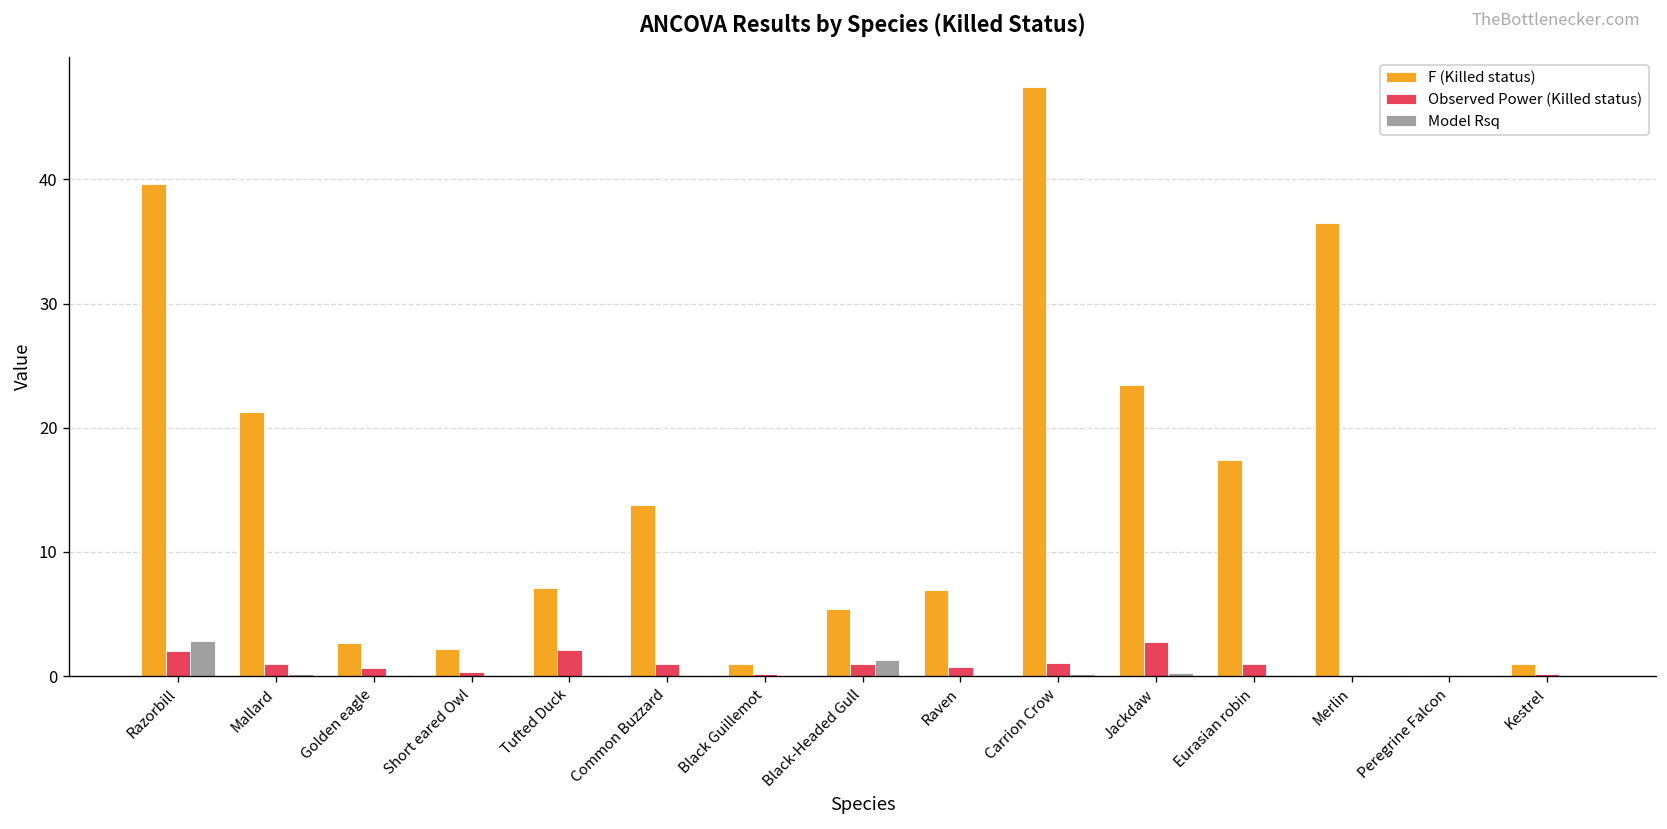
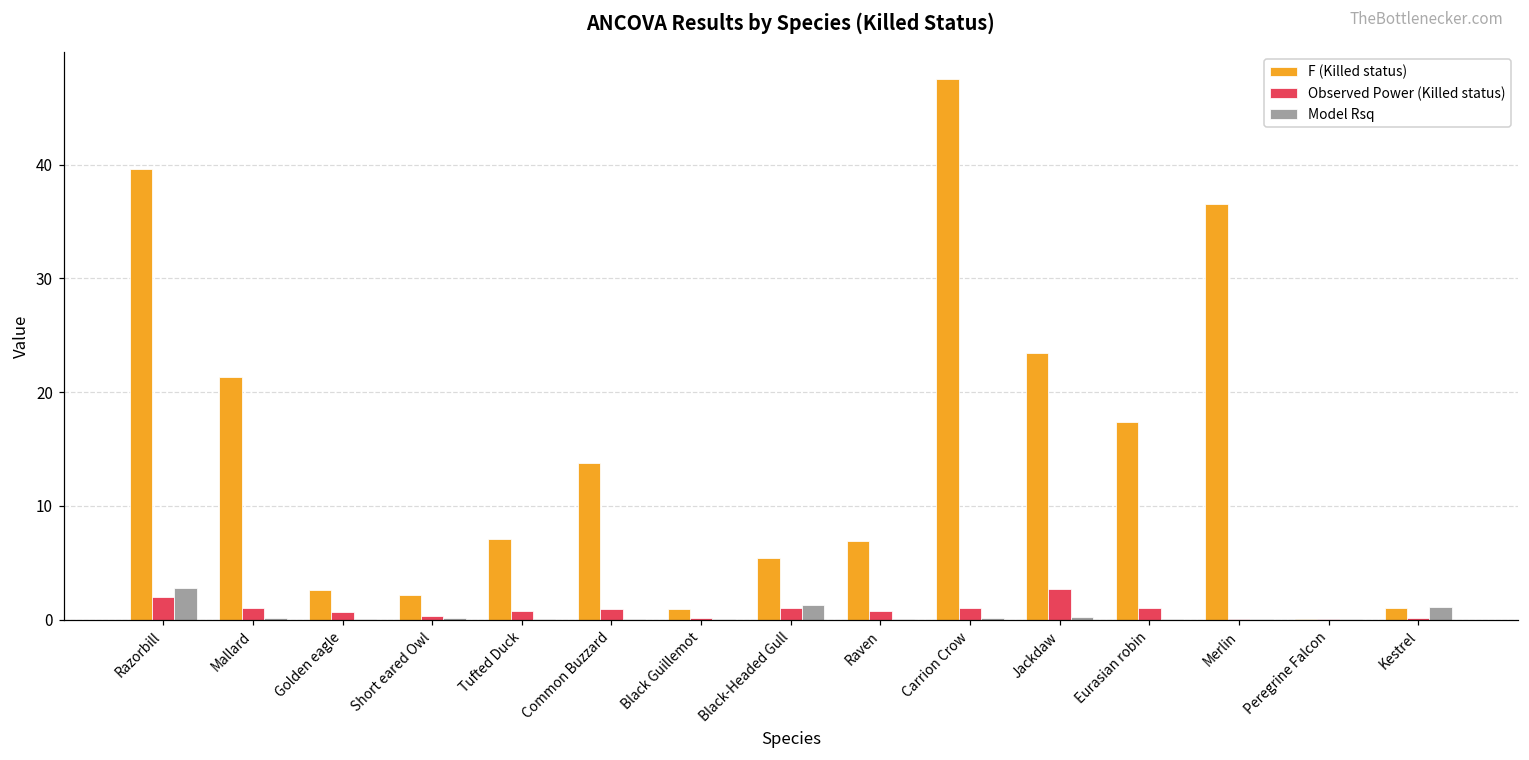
  {
    "F (Killed status)": {
      "Razorbill": 39.6,
      "Mallard": 21.3,
      "Golden eagle": 2.6,
      "Short eared Owl": 2.2,
      "Tufted Duck": 7.1,
      "Common Buzzard": 13.8,
      "Black Guillemot": 1.0,
      "Black-Headed Gull": 5.4,
      "Raven": 6.9,
      "Carrion Crow": 47.5,
      "Jackdaw": 23.4,
      "Eurasian robin": 17.4,
      "Merlin": 36.5,
      "Kestrel": 1.0
    },
    "Observed Power (Killed status)": {
      "Razorbill": 2.0,
      "Mallard": 1.0,
      "Golden eagle": 0.7,
      "Short eared Owl": 0.3,
-     "Tufted Duck": 2.0,
+     "Tufted Duck": 0.8,
      "Common Buzzard": 1.0,
      "Black-Headed Gull": 1.0,
      "Raven": 0.7,
      "Carrion Crow": 1.0,
      "Jackdaw": 2.7,
      "Eurasian robin": 1.0
    },
    "Model Rsq": {
      "Razorbill": 2.8,
      "Black-Headed Gull": 1.3,
-     "Kestrel": 0.0
+     "Kestrel": 1.1
    }
  }
